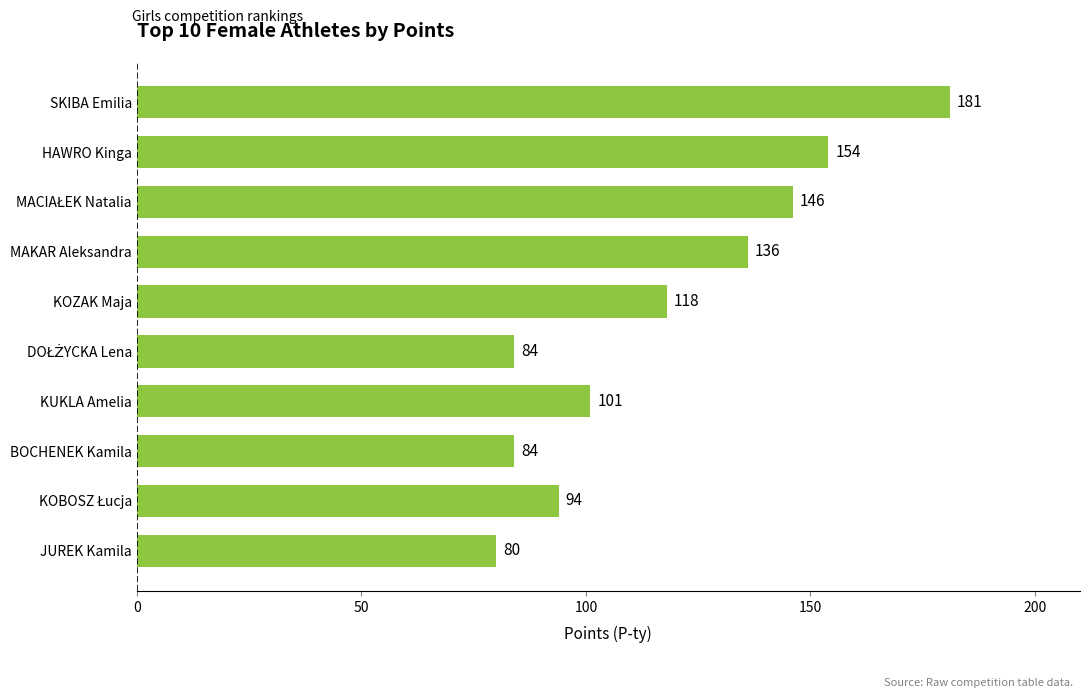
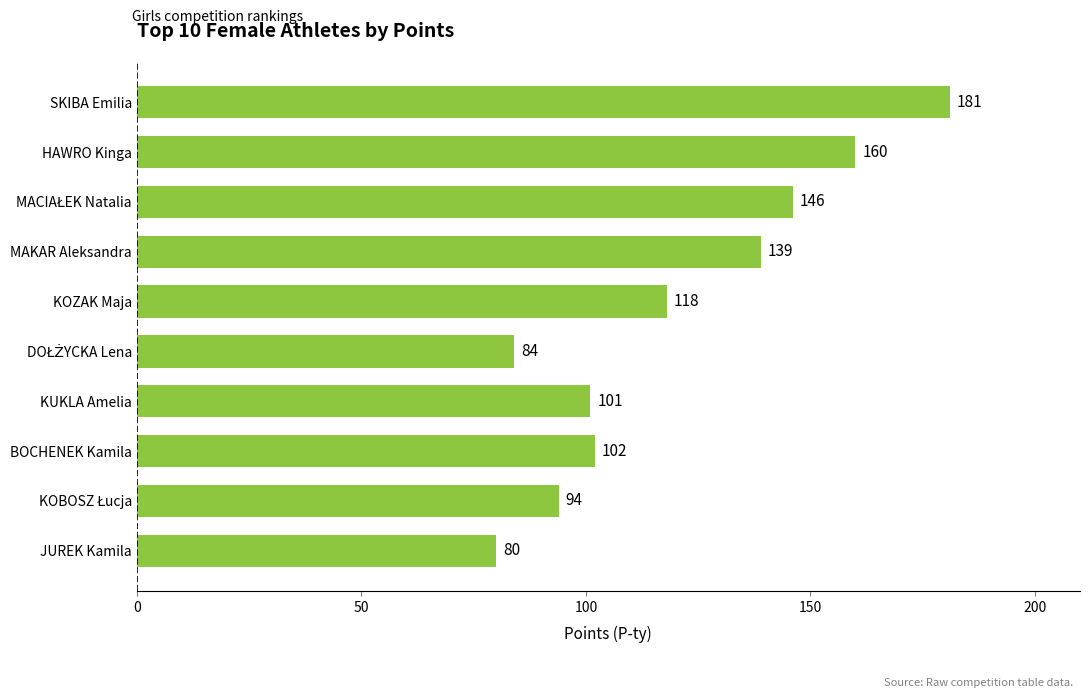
  {
    "SKIBA Emilia": 181,
-   "HAWRO Kinga": 154,
+   "HAWRO Kinga": 160,
    "MACIAŁEK Natalia": 146,
-   "MAKAR Aleksandra": 136,
+   "MAKAR Aleksandra": 139,
    "KOZAK Maja": 118,
    "DOŁŻYCKA Lena": 84,
    "KUKLA Amelia": 101,
-   "BOCHENEK Kamila": 84,
+   "BOCHENEK Kamila": 102,
    "KOBOSZ Łucja": 94,
    "JUREK Kamila": 80
  }
